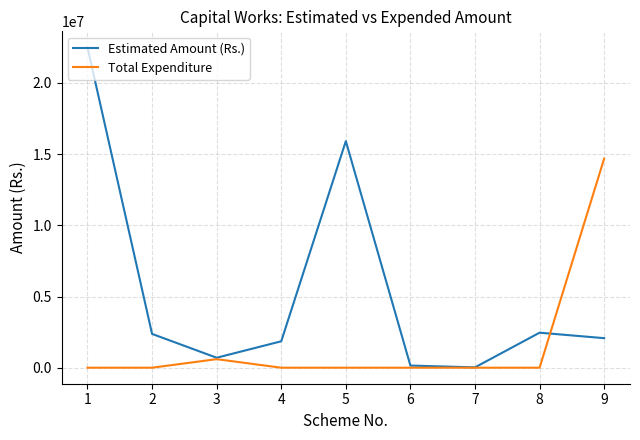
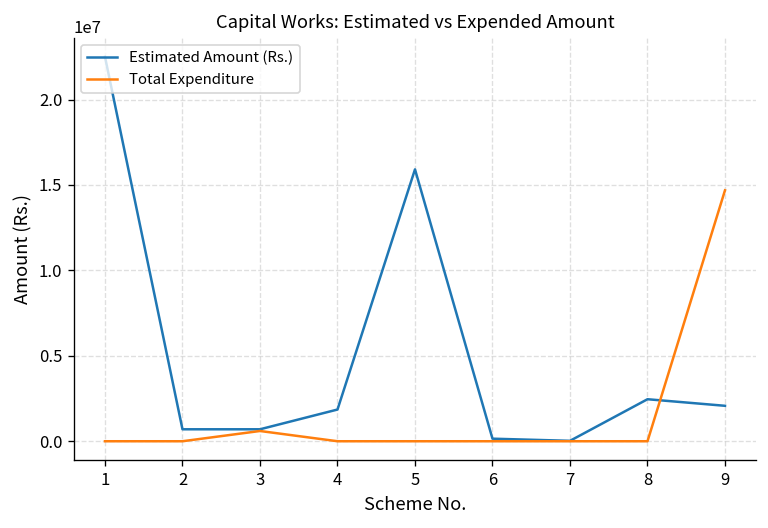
  {
    "Estimated Amount (Rs.)": {
-     "2": 2400000,
+     "2": 700000,
      "4": 1900000,
      "5": 15900000,
      "8": 2500000,
      "9": 2100000
    },
    "Total Expenditure": {
      "1": 0,
      "2": 0,
      "4": 0,
      "5": 0,
      "8": 0,
      "9": 14700000
    }
  }
